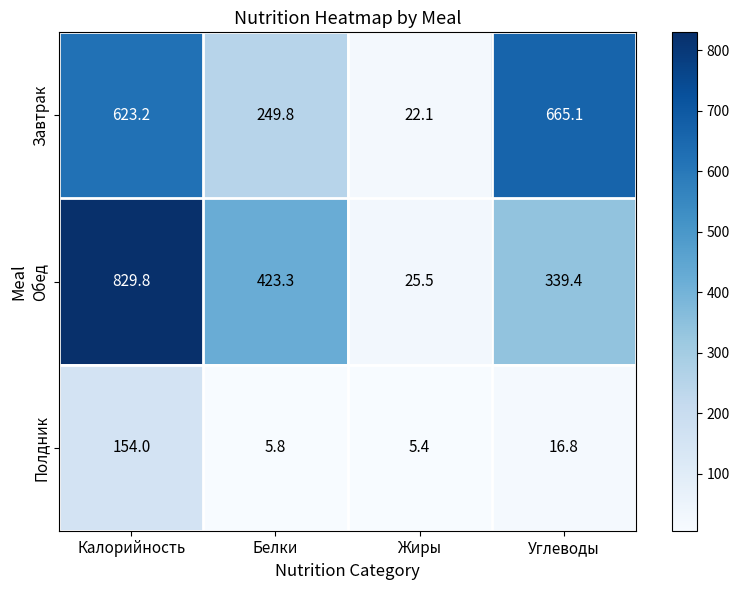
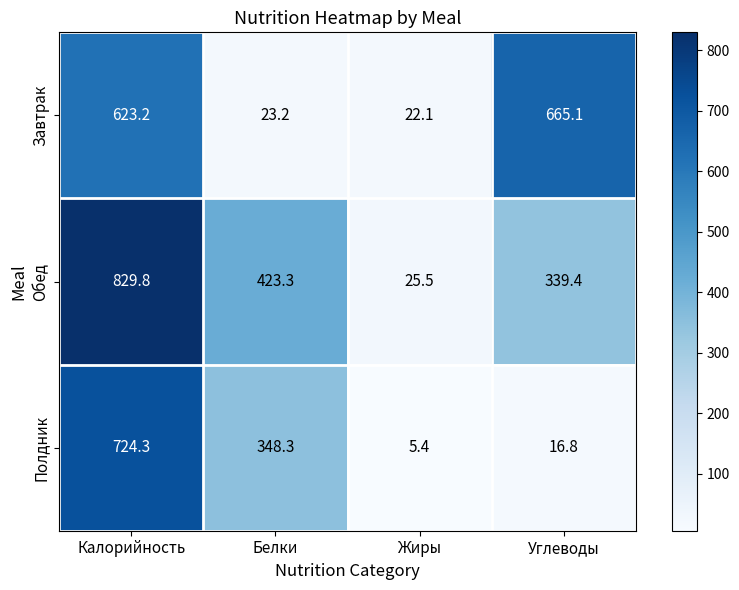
  {
    "Завтрак": {
      "Калорийность": 623.2,
-     "Белки": 249.8,
+     "Белки": 23.2,
      "Жиры": 22.1,
      "Углеводы": 665.1
    },
    "Обед": {
      "Калорийность": 829.8,
      "Белки": 423.3,
      "Жиры": 25.5,
      "Углеводы": 339.4
    },
    "Полдник": {
-     "Калорийность": 154.0,
-     "Белки": 5.8,
+     "Калорийность": 724.3,
+     "Белки": 348.3,
      "Жиры": 5.4,
      "Углеводы": 16.8
    }
  }
